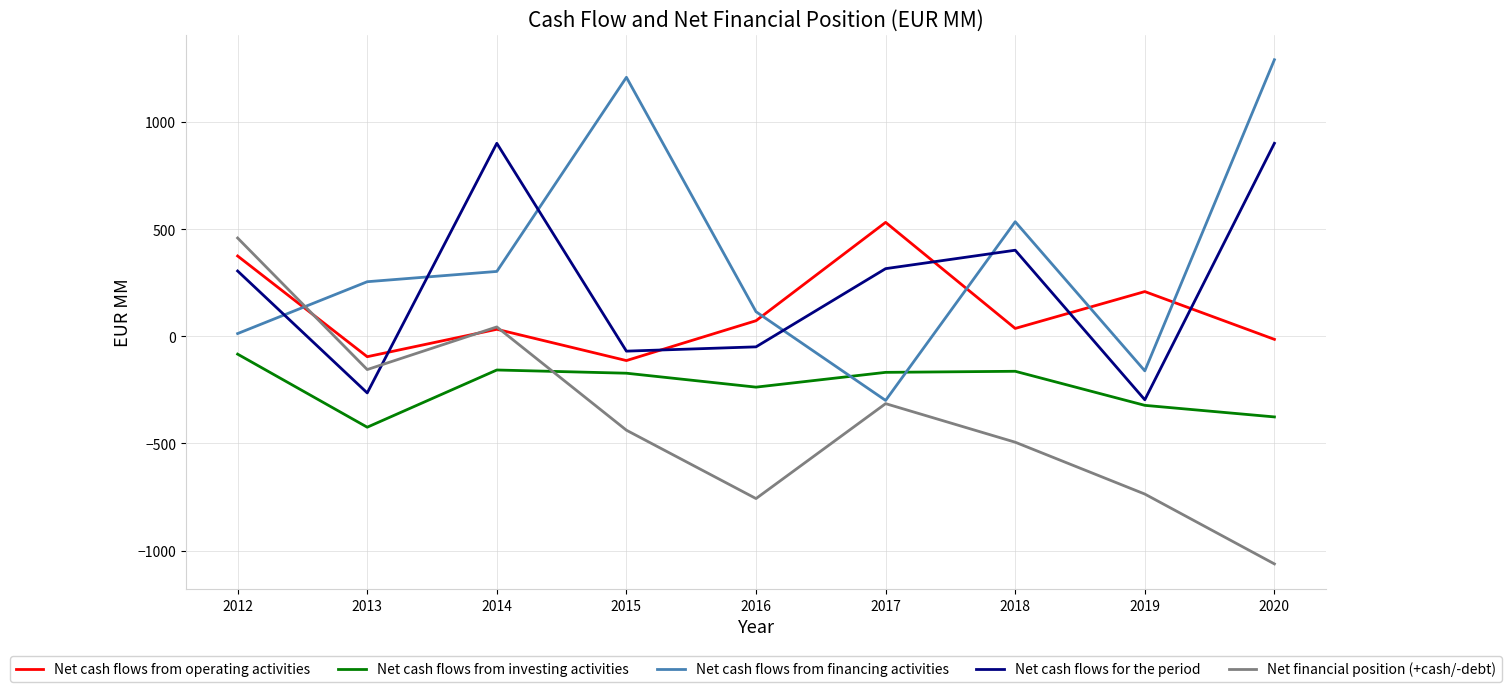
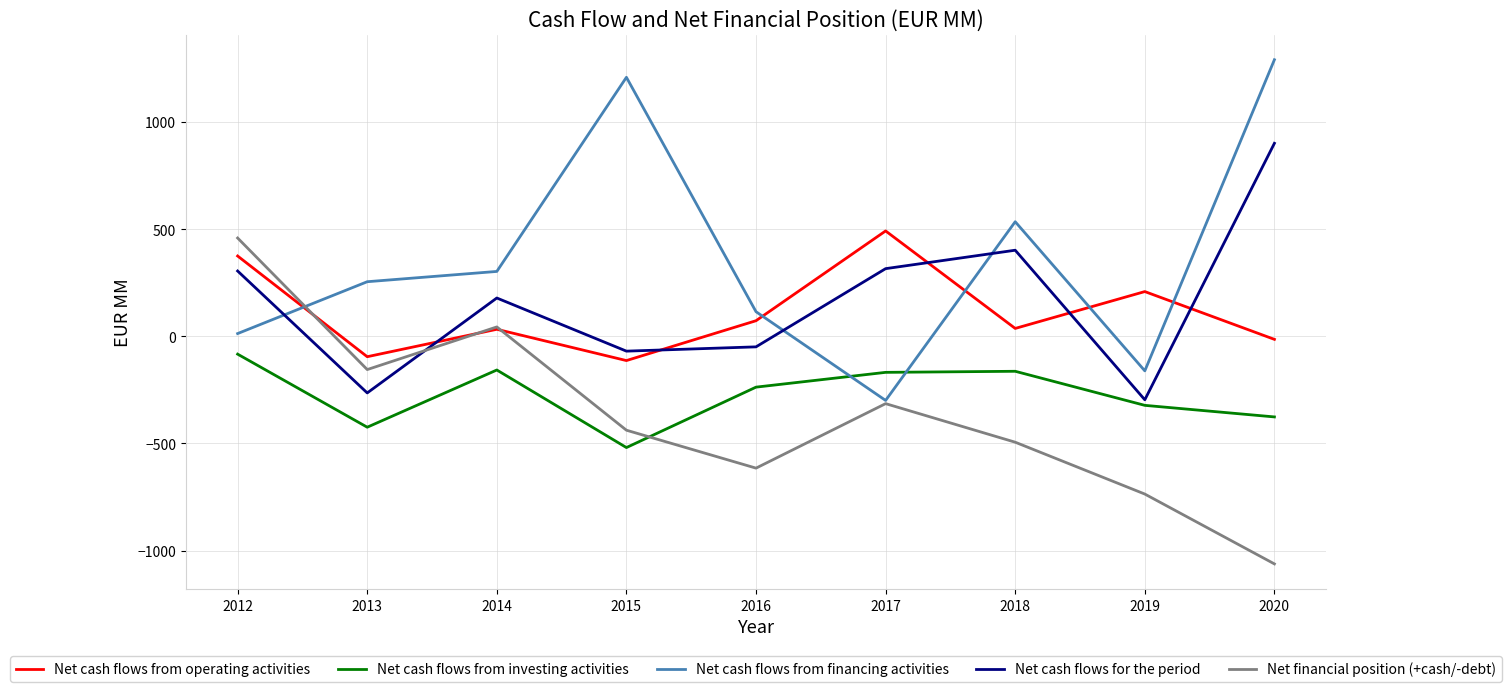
  {
    "Net cash flows from operating activities": {
      "2012": 380,
      "2013": -100,
      "2015": -110,
      "2016": 70,
-     "2017": 530,
+     "2017": 490,
      "2018": 40,
      "2019": 210,
      "2020": -10
    },
    "Net cash flows from investing activities": {
      "2012": -80,
      "2013": -420,
      "2014": -160,
-     "2015": -170,
+     "2015": -520,
      "2016": -240,
      "2017": -170,
      "2018": -160,
      "2019": -320,
      "2020": -380
    },
    "Net cash flows from financing activities": {
      "2012": 10,
      "2013": 260,
      "2014": 300,
      "2015": 1210,
      "2016": 120,
      "2017": -300,
      "2018": 540,
      "2019": -160,
      "2020": 1290
    },
    "Net cash flows for the period": {
      "2012": 310,
      "2013": -260,
-     "2014": 900,
+     "2014": 180,
      "2015": -70,
      "2016": -50,
      "2017": 320,
      "2018": 400,
      "2019": -300,
      "2020": 900
    },
    "Net financial position (+cash/-debt)": {
      "2012": 460,
      "2013": -160,
      "2015": -440,
-     "2016": -760,
+     "2016": -620,
      "2017": -310,
      "2018": -490,
      "2019": -740,
      "2020": -1060
    }
  }
